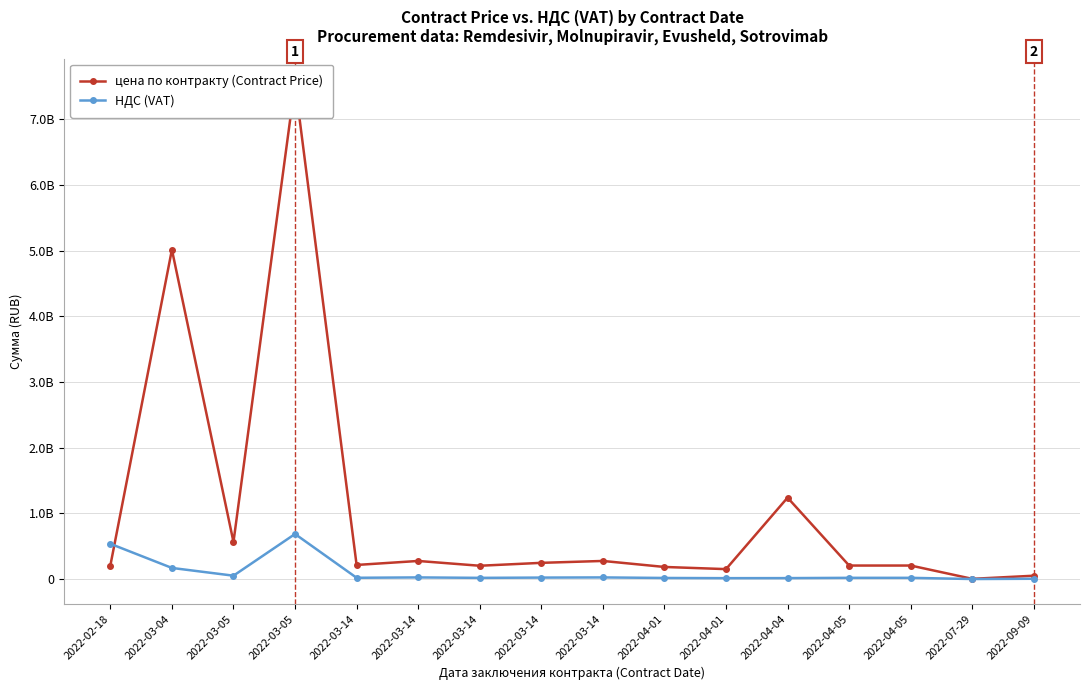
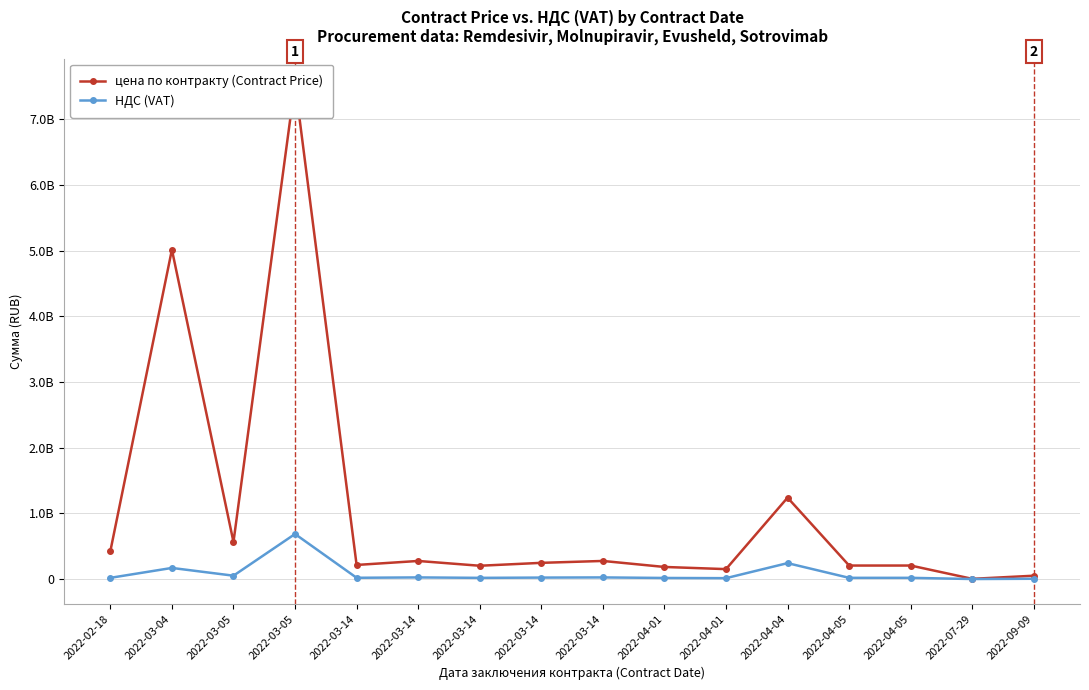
  {
    "цена по контракту (Contract Price)": {
-     "2022-02-18": 200000000,
+     "2022-02-18": 400000000,
      "2022-03-04": 5000000000,
      "2022-04-04": 1200000000,
      "2022-09-09": 100000000
    },
    "НДС (VAT)": {
-     "2022-02-18": 500000000,
+     "2022-02-18": 0,
      "2022-03-04": 200000000,
-     "2022-04-04": 0,
+     "2022-04-04": 200000000,
      "2022-09-09": 0
    }
  }
